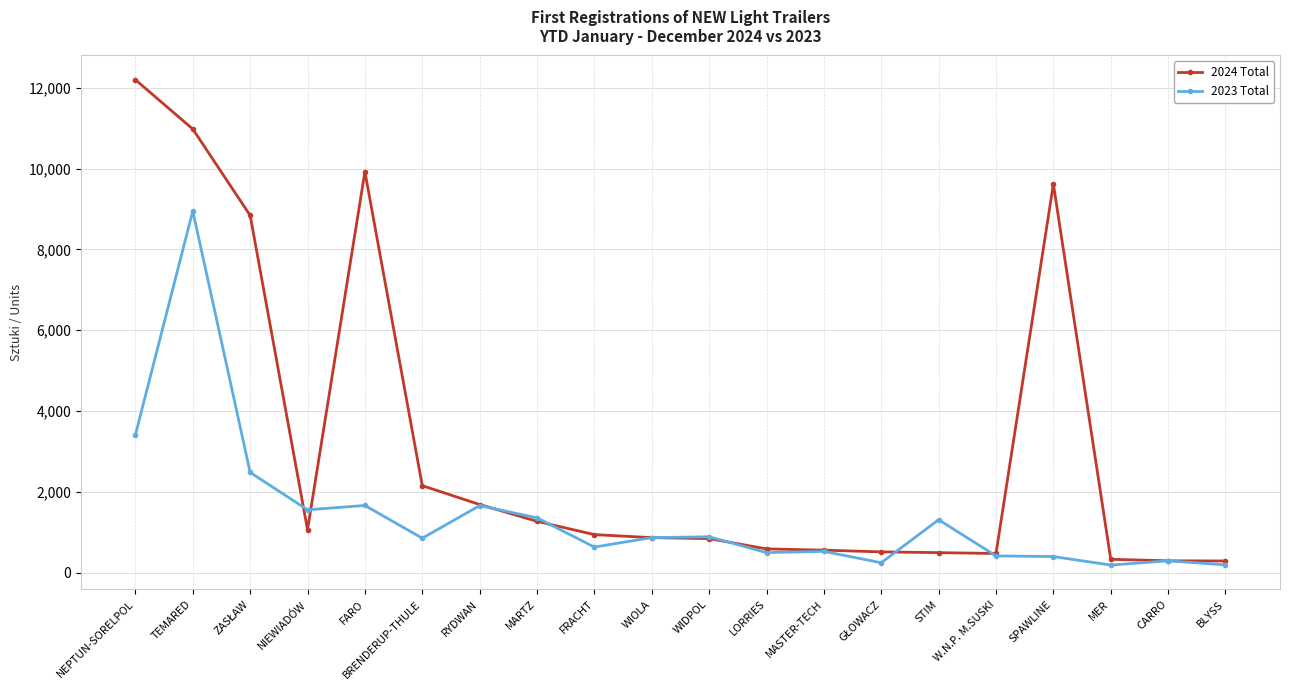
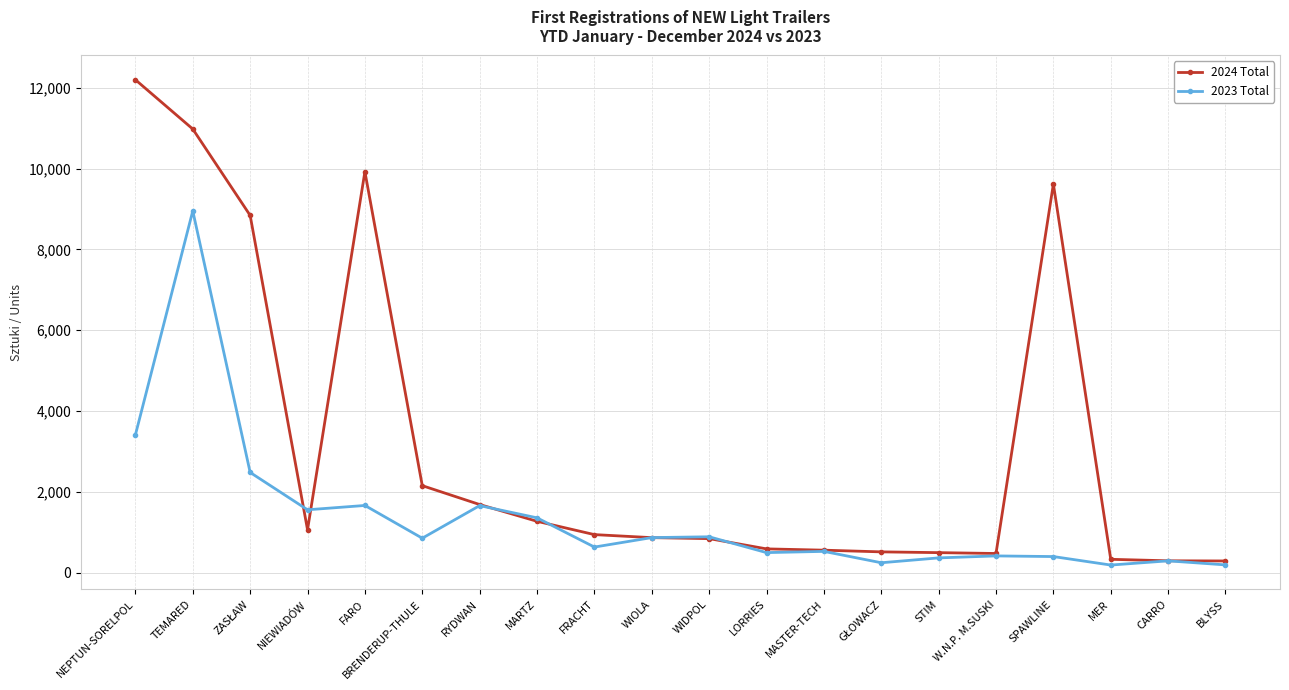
  {
    "2024 Total": {
      "NEPTUN-SORELPOL": "12,200",
      "TEMARED": "11,000",
      "ZASŁAW": "8,800",
      "NIEWIADÓW": "1,100",
      "FARO": "9,900",
      "BRENDERUP-THULE": "2,200",
      "MARTZ": "1,300",
      "FRACHT": "900",
      "LORRIES": "600",
      "GŁOWACZ": "500",
      "STIM": "500",
      "SPAWLINE": "9,600",
      "MER": "300",
      "BLYSS": "300"
    },
    "2023 Total": {
      "NEPTUN-SORELPOL": "3,400",
      "TEMARED": "9,000",
      "ZASŁAW": "2,500",
      "NIEWIADÓW": "1,600",
      "FARO": "1,700",
      "BRENDERUP-THULE": "900",
      "MARTZ": "1,400",
      "FRACHT": "600",
      "LORRIES": "500",
      "GŁOWACZ": "200",
-     "STIM": "1,300",
+     "STIM": "400",
      "SPAWLINE": "400",
      "MER": "200",
      "BLYSS": "200"
    }
  }
